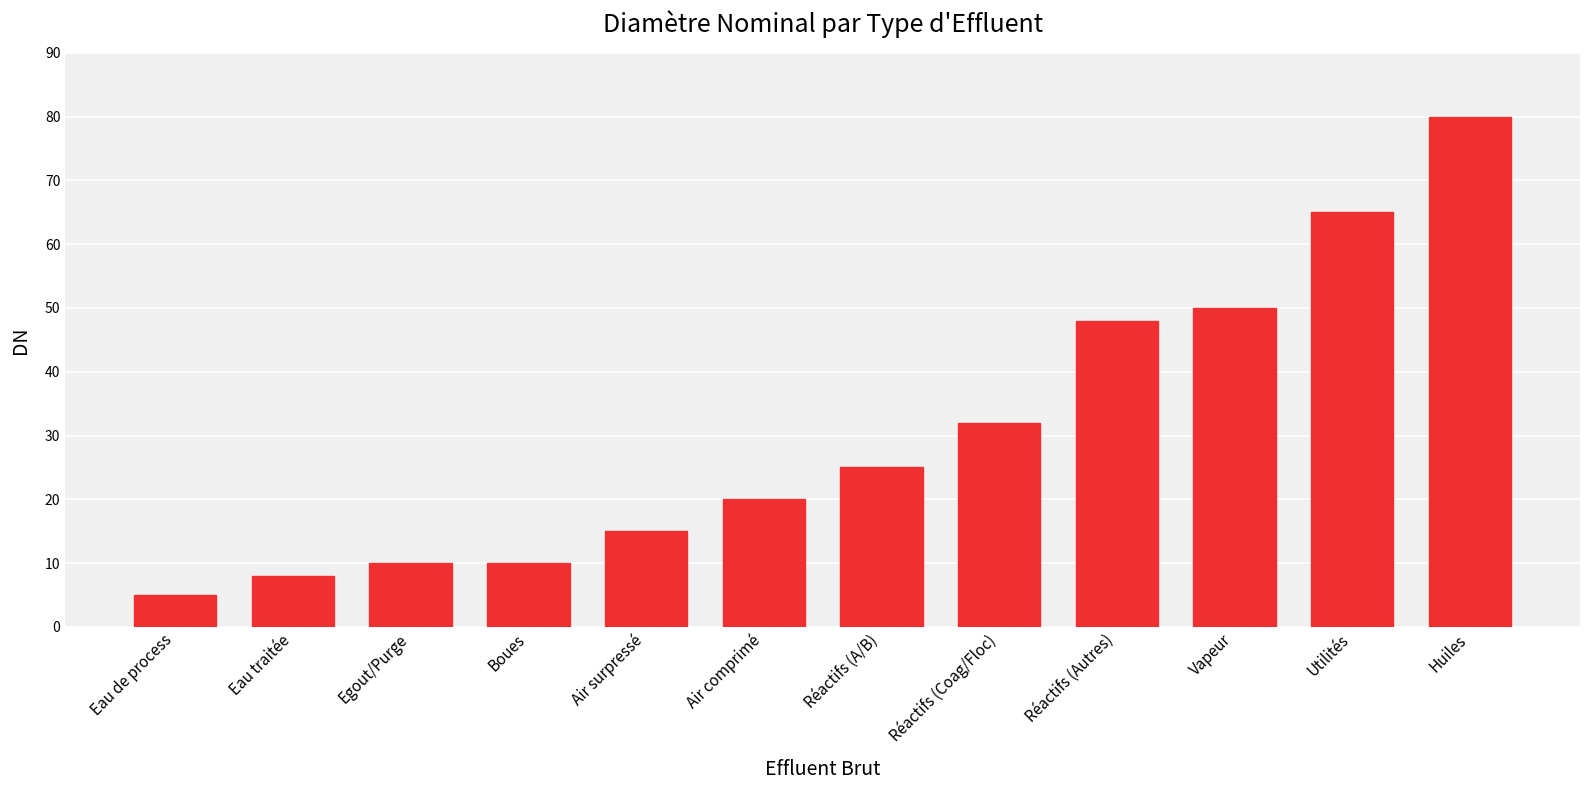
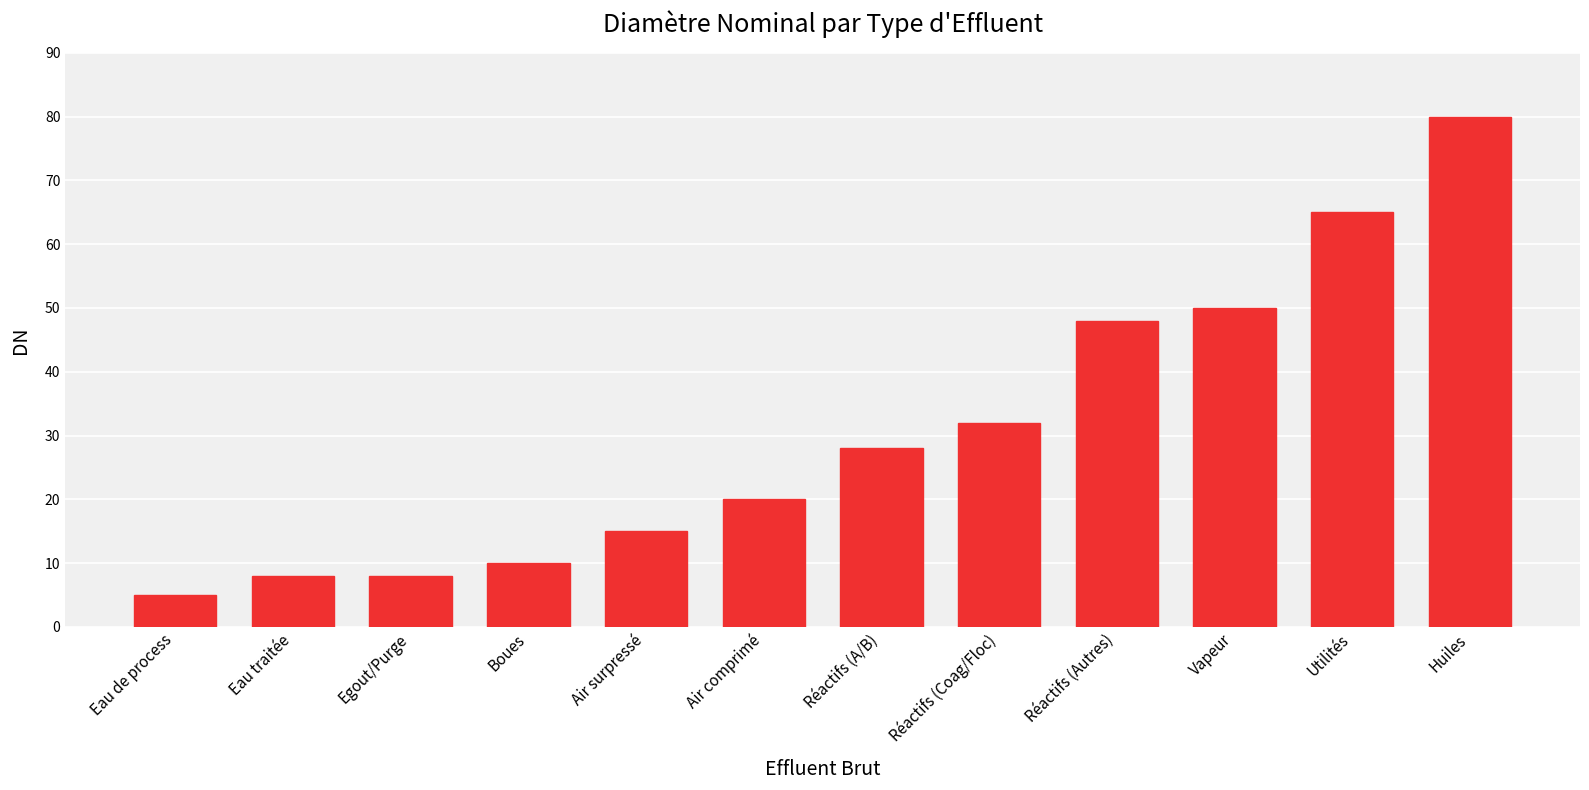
  {
    "Eau de process": 5,
    "Eau traitée": 8,
-   "Egout/Purge": 10,
+   "Egout/Purge": 8,
    "Boues": 10,
    "Air surpressé": 15,
    "Air comprimé": 20,
-   "Réactifs (A/B)": 25,
+   "Réactifs (A/B)": 28,
    "Réactifs (Coag/Floc)": 32,
    "Réactifs (Autres)": 48,
    "Vapeur": 50,
    "Utilités": 65,
    "Huiles": 80
  }
